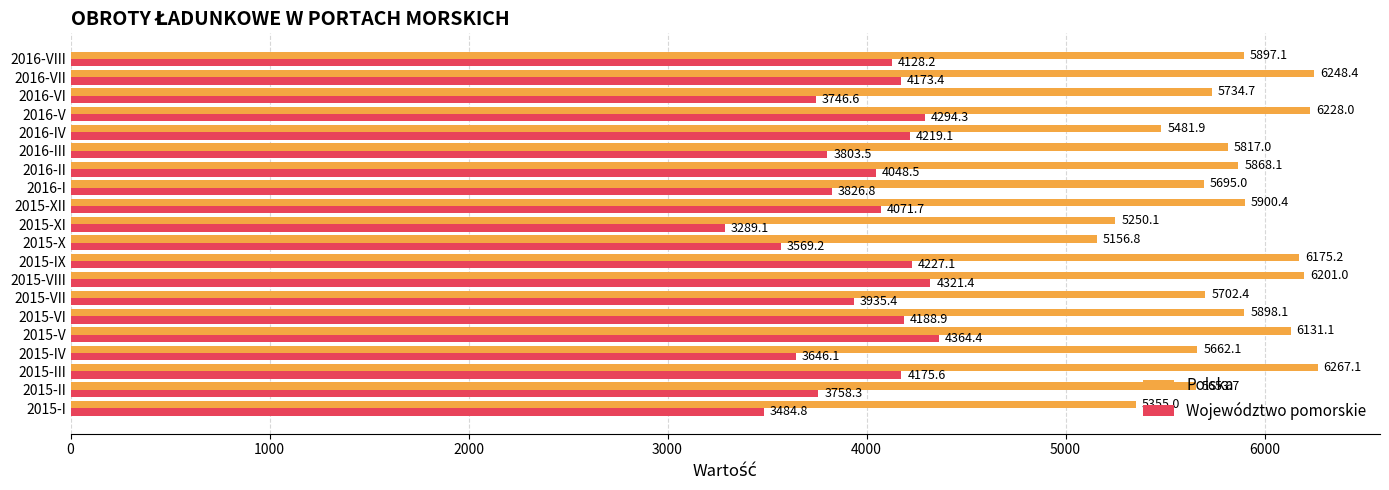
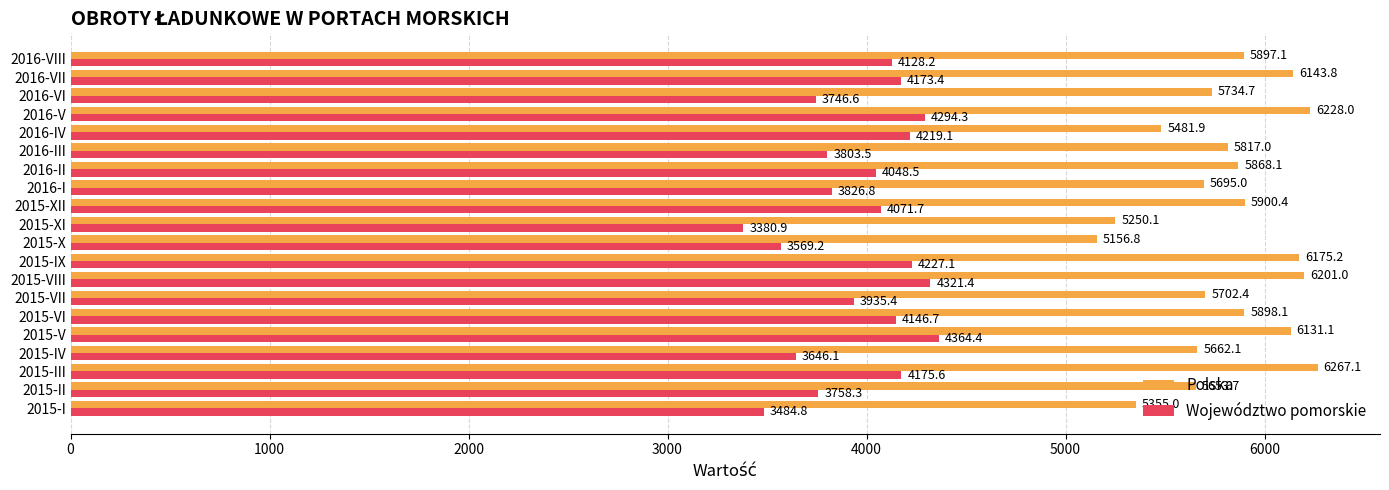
  {
    "Polska": {
      "2016-VIII": 5897.1,
-     "2016-VII": 6248.4,
+     "2016-VII": 6143.8,
      "2016-VI": 5734.7,
      "2016-V": 6228.0,
      "2016-IV": 5481.9,
      "2016-III": 5817.0,
      "2016-II": 5868.1,
      "2016-I": 5695.0,
      "2015-XII": 5900.4,
      "2015-XI": 5250.1,
      "2015-X": 5156.8,
      "2015-IX": 6175.2,
      "2015-VIII": 6201.0,
      "2015-VII": 5702.4,
      "2015-VI": 5898.1,
      "2015-V": 6131.1,
      "2015-IV": 5662.1,
      "2015-III": 6267.1,
      "2015-II": 5653.7,
      "2015-I": 5355.0
    },
    "Województwo pomorskie": {
      "2016-VIII": 4128.2,
      "2016-VII": 4173.4,
      "2016-VI": 3746.6,
      "2016-V": 4294.3,
      "2016-IV": 4219.1,
      "2016-III": 3803.5,
      "2016-II": 4048.5,
      "2016-I": 3826.8,
      "2015-XII": 4071.7,
-     "2015-XI": 3289.1,
+     "2015-XI": 3380.9,
      "2015-X": 3569.2,
      "2015-IX": 4227.1,
      "2015-VIII": 4321.4,
      "2015-VII": 3935.4,
-     "2015-VI": 4188.9,
+     "2015-VI": 4146.7,
      "2015-V": 4364.4,
      "2015-IV": 3646.1,
      "2015-III": 4175.6,
      "2015-II": 3758.3,
      "2015-I": 3484.8
    }
  }
